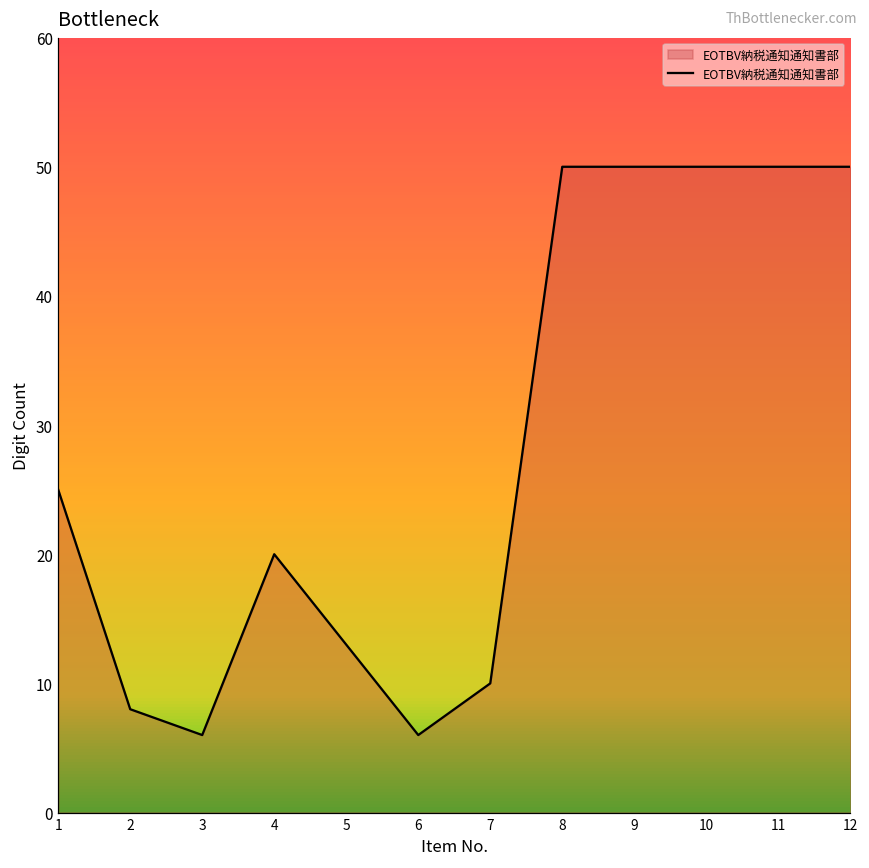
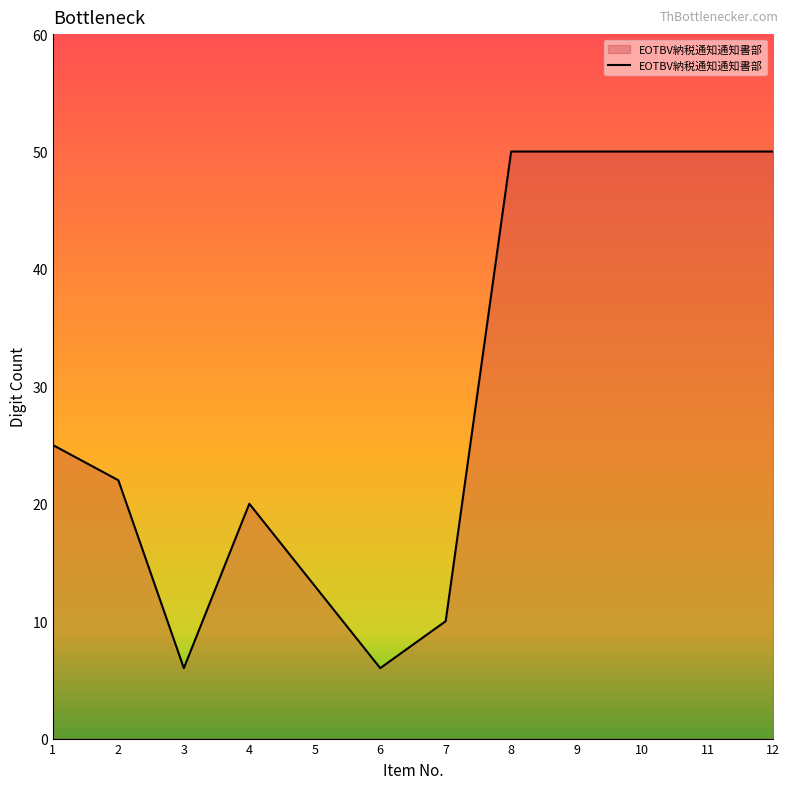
  {
    "1": 25,
-   "2": 8,
+   "2": 22,
    "3": 6,
    "4": 20,
    "5": 13,
    "6": 6,
    "7": 10,
    "8": 50,
    "9": 50,
    "10": 50,
    "11": 50,
    "12": 50
  }
